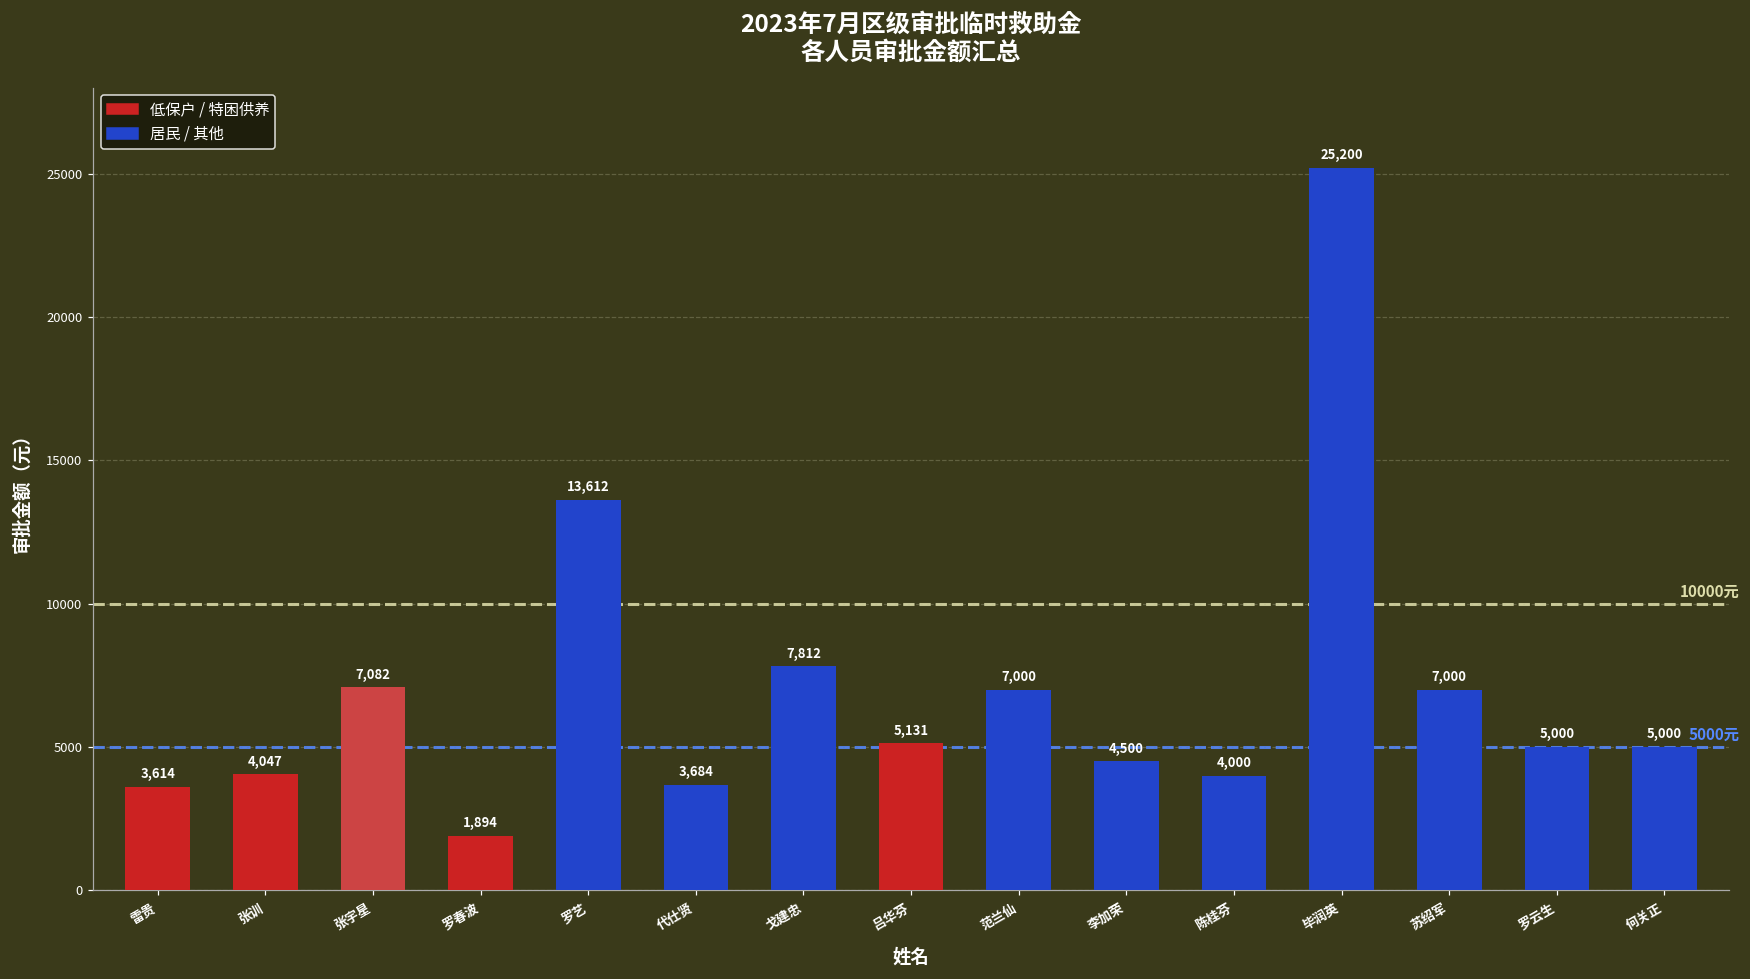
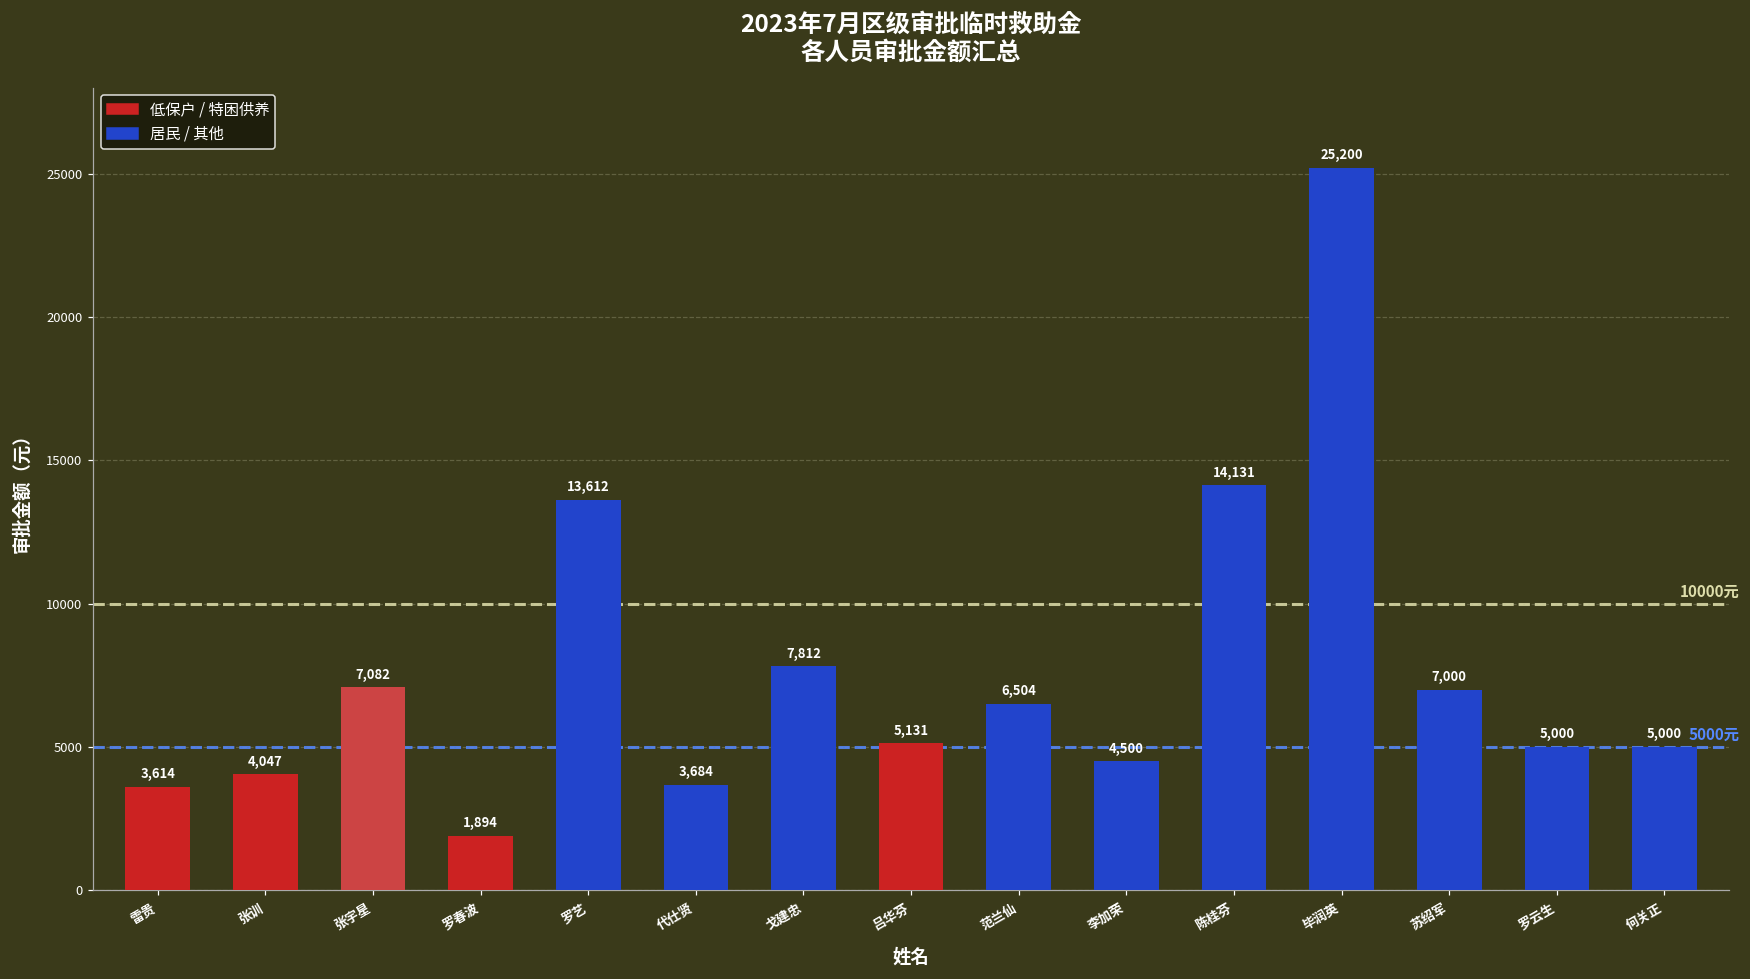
  {
    "雷贵": "3,614",
    "张训": "4,047",
    "张宇星": "7,082",
    "罗春波": "1,894",
    "罗艺": "13,612",
    "代仕贤": "3,684",
    "戈建忠": "7,812",
    "吕华芬": "5,131",
-   "范兰仙": "7,000",
+   "范兰仙": "6,504",
    "李加荣": "4,500",
-   "陈桂芬": "4,000",
+   "陈桂芬": "14,131",
    "毕润英": "25,200",
    "苏绍军": "7,000",
    "罗云生": "5,000",
    "何关正": "5,000"
  }
